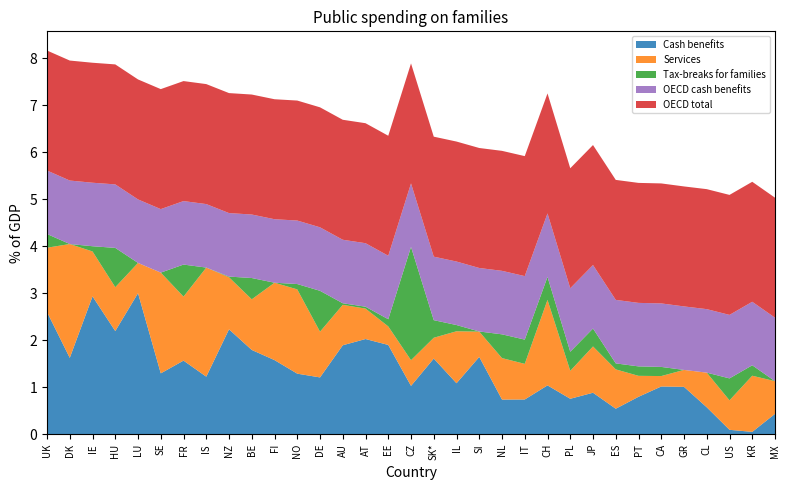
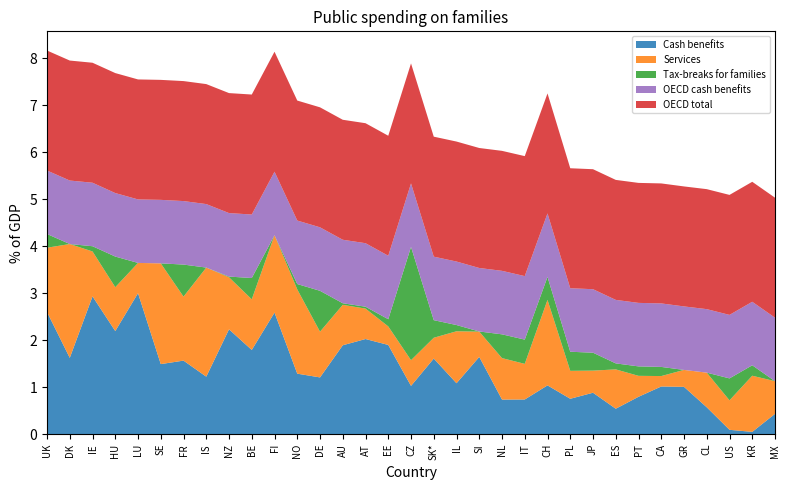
  {
    "Cash benefits": {
      "UK": 2.6,
      "DK": 1.6,
      "IE": 2.9,
      "HU": 2.2,
      "LU": 3.0,
-     "SE": 1.3,
+     "SE": 1.5,
      "FR": 1.6,
      "IS": 1.2,
      "NZ": 2.2,
      "BE": 1.8,
-     "FI": 1.6,
+     "FI": 2.6,
      "NO": 1.3,
      "DE": 1.2,
      "AU": 1.9,
      "AT": 2.0,
      "EE": 1.9,
      "CZ": 1.0,
      "SK*": 1.6,
      "IL": 1.1,
      "SI": 1.6,
      "NL": 0.7,
      "IT": 0.7,
      "CH": 1.0,
      "PL": 0.8,
      "JP": 0.9,
      "ES": 0.5,
      "PT": 0.8,
      "CA": 1.0,
      "GR": 1.0,
      "CL": 0.6,
      "US": 0.1,
      "MX": 0.4
    },
    "Services": {
      "UK": 1.4,
      "IE": 1.0,
      "HU": 0.9,
      "FR": 1.4,
      "BE": 1.1,
      "NO": 1.8,
      "DE": 1.0,
      "EE": 0.4,
      "CZ": 0.5,
      "SK*": 0.4,
      "IL": 1.1,
      "NL": 0.9,
      "IT": 0.8,
      "CH": 1.8,
      "PL": 0.6,
-     "JP": 1.0,
+     "JP": 0.5,
      "ES": 0.8,
      "PT": 0.4,
      "CA": 0.2,
      "US": 0.6,
      "KR": 1.2
    },
    "Tax-breaks for families": {
      "UK": 0.3,
      "IE": 0.1,
-     "HU": 0.8,
+     "HU": 0.7,
      "FR": 0.7,
      "BE": 0.5,
      "NO": 0.1,
      "DE": 0.9,
      "EE": 0.2,
      "CZ": 2.4,
      "SK*": 0.4,
      "IL": 0.1,
      "NL": 0.5,
      "IT": 0.5,
      "CH": 0.5,
      "PL": 0.4,
      "JP": 0.4,
      "ES": 0.1,
      "PT": 0.2,
      "CA": 0.2,
      "US": 0.5,
      "KR": 0.2
    },
    "OECD cash benefits": {
      "UK": 1.4,
      "DK": 1.4,
      "IE": 1.4,
      "HU": 1.4,
      "LU": 1.4,
      "SE": 1.4,
      "FR": 1.4,
      "IS": 1.4,
      "NZ": 1.4,
      "BE": 1.4,
      "FI": 1.4,
      "NO": 1.4,
      "DE": 1.4,
      "AU": 1.4,
      "AT": 1.4,
      "EE": 1.4,
      "CZ": 1.4,
      "SK*": 1.4,
      "IL": 1.4,
      "SI": 1.4,
      "NL": 1.4,
      "IT": 1.4,
      "CH": 1.4,
      "PL": 1.4,
      "JP": 1.4,
      "ES": 1.4,
      "PT": 1.4,
      "CA": 1.4,
      "GR": 1.4,
      "CL": 1.4,
      "US": 1.4,
      "KR": 1.4,
      "MX": 1.4
    },
    "OECD total": {
      "UK": 2.6,
      "DK": 2.6,
      "IE": 2.6,
      "HU": 2.6,
      "LU": 2.6,
      "SE": 2.6,
      "FR": 2.6,
      "IS": 2.6,
      "NZ": 2.6,
      "BE": 2.6,
      "FI": 2.6,
      "NO": 2.6,
      "DE": 2.6,
      "AU": 2.6,
      "AT": 2.6,
      "EE": 2.6,
      "CZ": 2.6,
      "SK*": 2.6,
      "IL": 2.6,
      "SI": 2.6,
      "NL": 2.6,
      "IT": 2.6,
      "CH": 2.6,
      "PL": 2.6,
      "JP": 2.6,
      "ES": 2.6,
      "PT": 2.6,
      "CA": 2.6,
      "GR": 2.6,
      "CL": 2.6,
      "US": 2.6,
      "KR": 2.6,
      "MX": 2.6
    }
  }
